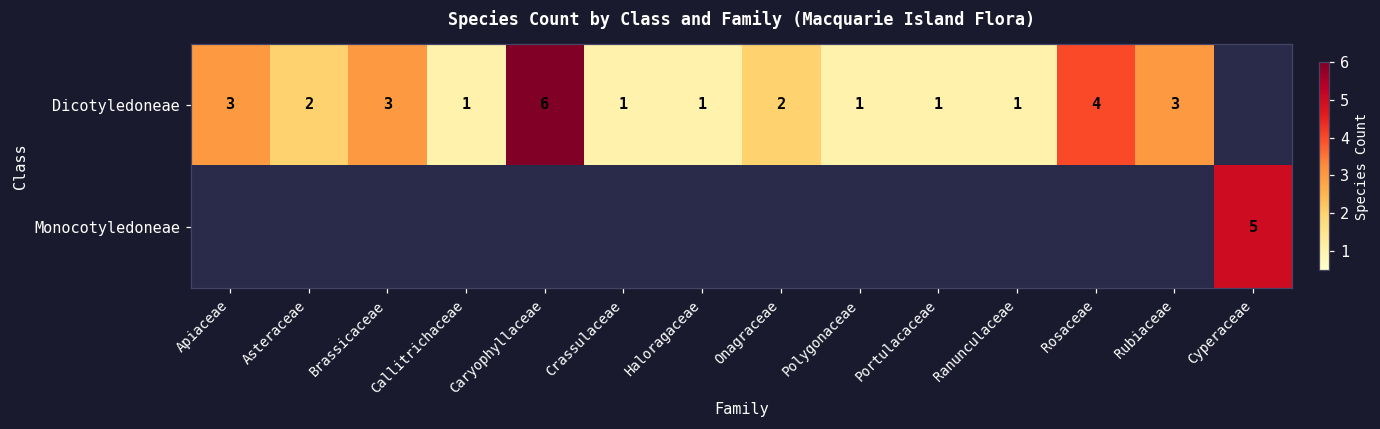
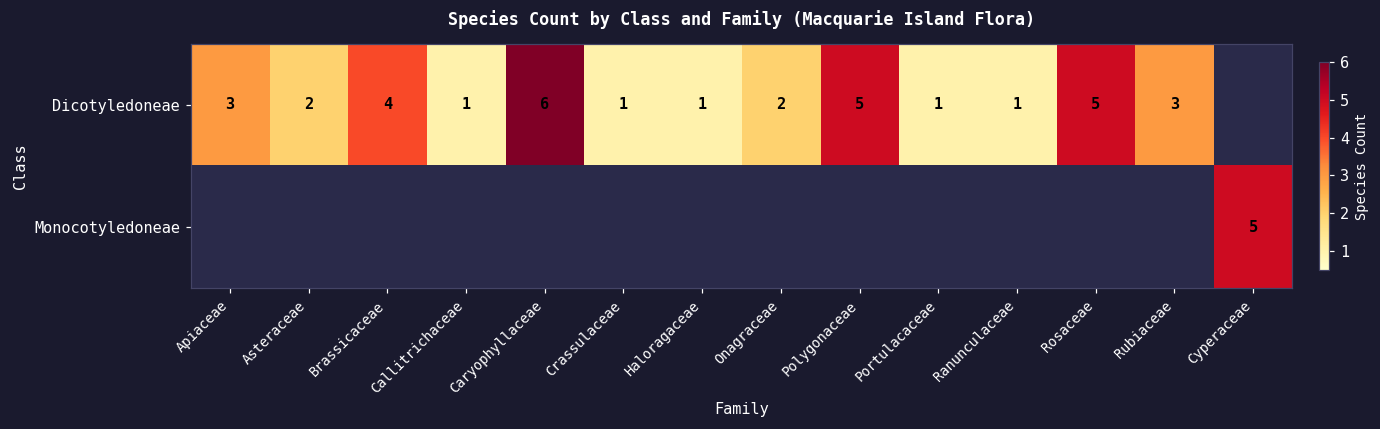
  {
    "Dicotyledoneae": {
      "Apiaceae": 3,
      "Asteraceae": 2,
-     "Brassicaceae": 3,
+     "Brassicaceae": 4,
      "Callitrichaceae": 1,
      "Caryophyllaceae": 6,
      "Crassulaceae": 1,
      "Haloragaceae": 1,
      "Onagraceae": 2,
-     "Polygonaceae": 1,
+     "Polygonaceae": 5,
      "Portulacaceae": 1,
      "Ranunculaceae": 1,
-     "Rosaceae": 4,
+     "Rosaceae": 5,
      "Rubiaceae": 3
    },
    "Monocotyledoneae": {
      "Cyperaceae": 5
    }
  }
